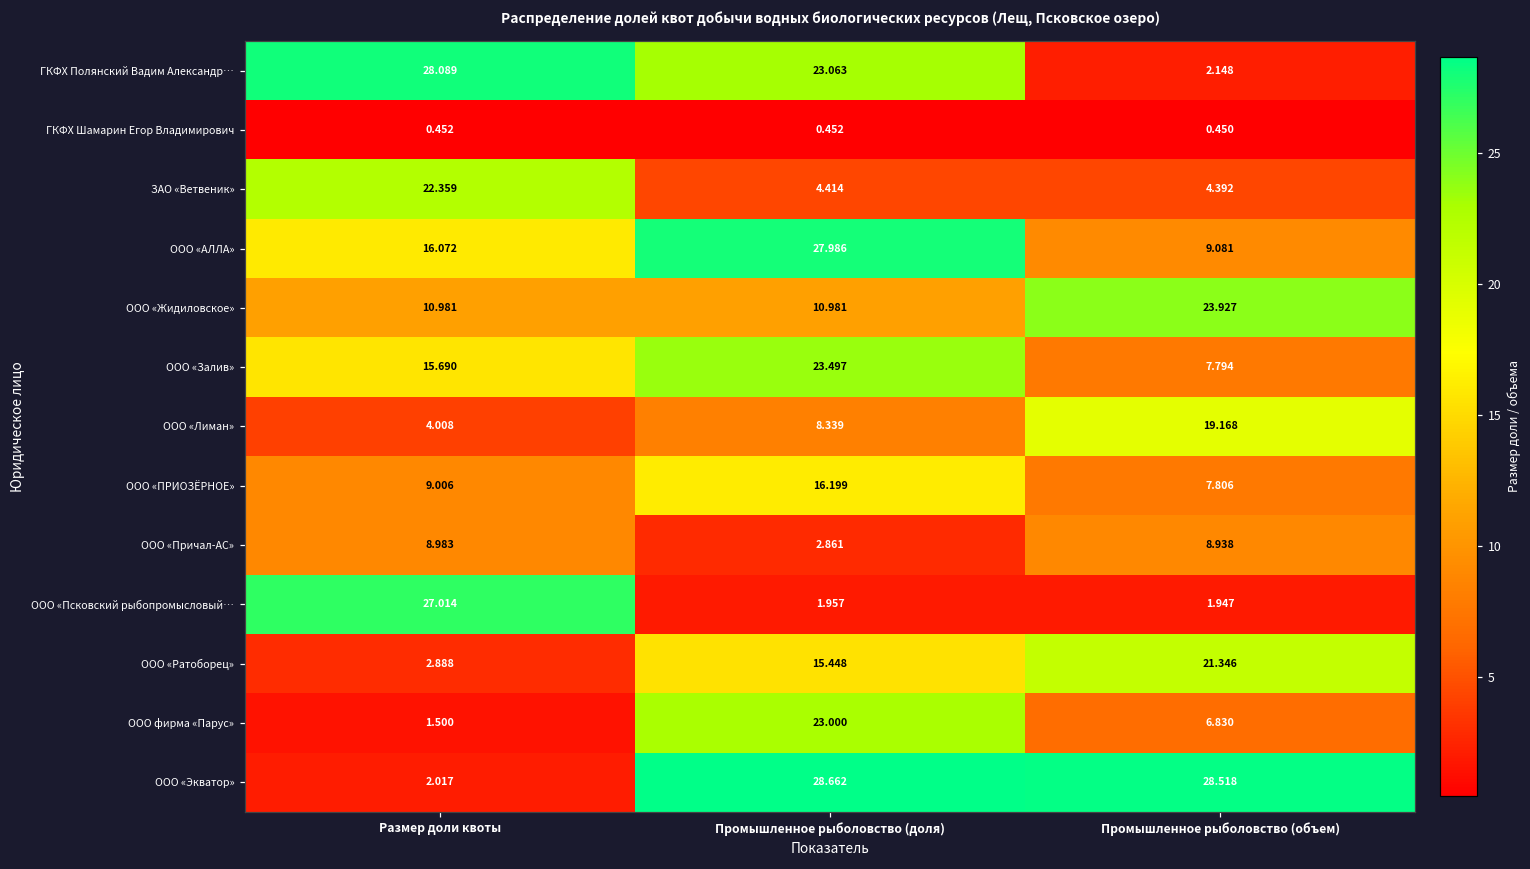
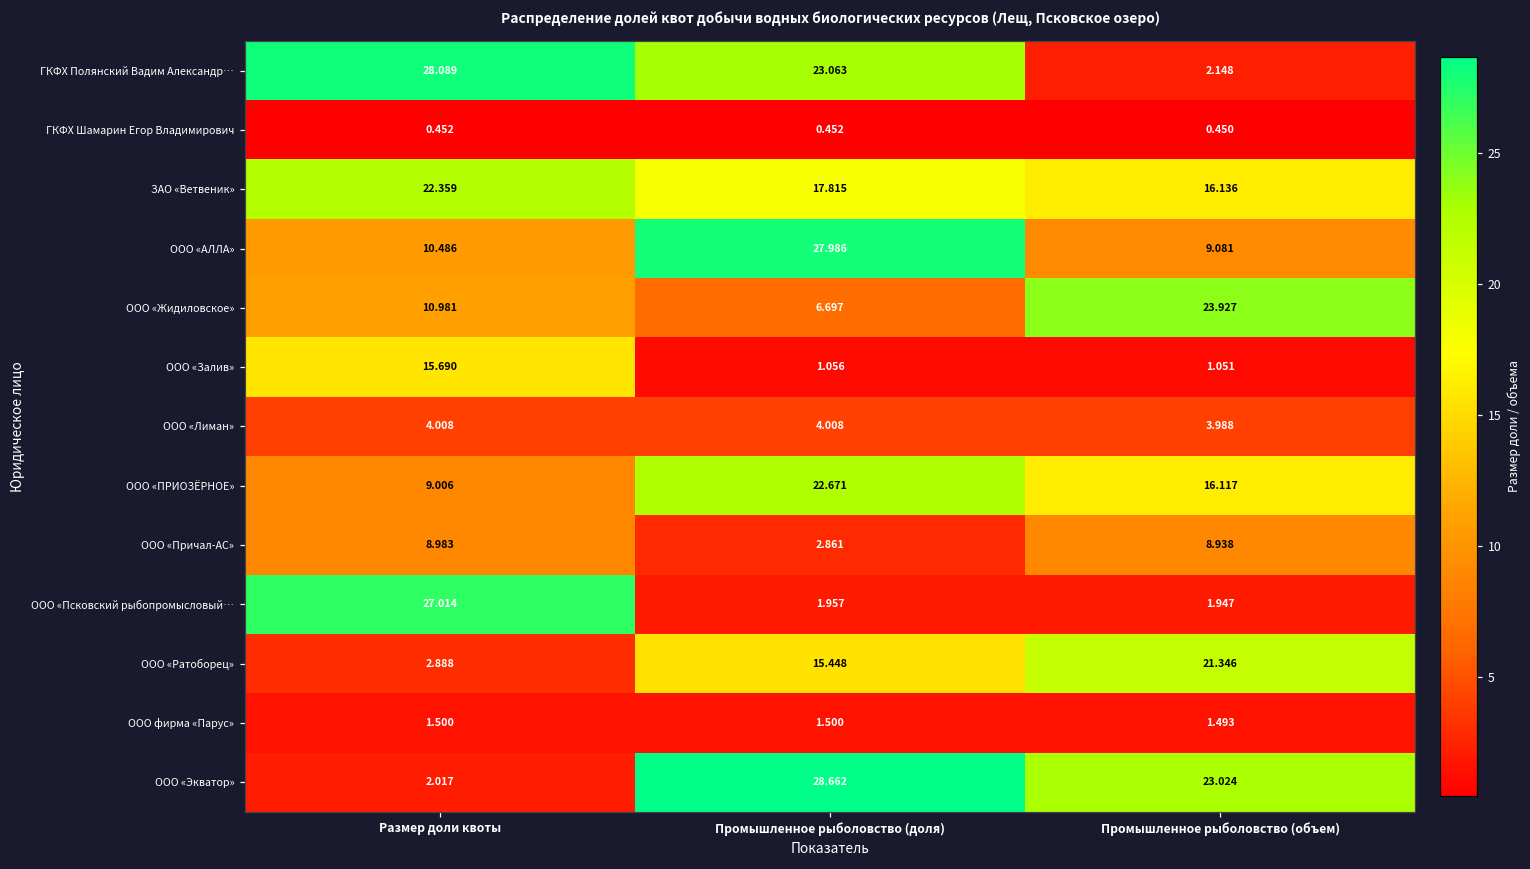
  {
    "ГКФХ Полянский Вадим Александр…": {
      "Размер доли квоты": 28.089,
      "Промышленное рыболовство (доля)": 23.063,
      "Промышленное рыболовство (объем)": 2.148
    },
    "ГКФХ Шамарин Егор Владимирович": {
      "Размер доли квоты": 0.452,
      "Промышленное рыболовство (доля)": 0.452,
      "Промышленное рыболовство (объем)": 0.450
    },
    "ЗАО «Ветвеник»": {
      "Размер доли квоты": 22.359,
-     "Промышленное рыболовство (доля)": 4.414,
-     "Промышленное рыболовство (объем)": 4.392
+     "Промышленное рыболовство (доля)": 17.815,
+     "Промышленное рыболовство (объем)": 16.136
    },
    "ООО «АЛЛА»": {
-     "Размер доли квоты": 16.072,
+     "Размер доли квоты": 10.486,
      "Промышленное рыболовство (доля)": 27.986,
      "Промышленное рыболовство (объем)": 9.081
    },
    "ООО «Жидиловское»": {
      "Размер доли квоты": 10.981,
-     "Промышленное рыболовство (доля)": 10.981,
+     "Промышленное рыболовство (доля)": 6.697,
      "Промышленное рыболовство (объем)": 23.927
    },
    "ООО «Залив»": {
      "Размер доли квоты": 15.690,
-     "Промышленное рыболовство (доля)": 23.497,
-     "Промышленное рыболовство (объем)": 7.794
+     "Промышленное рыболовство (доля)": 1.056,
+     "Промышленное рыболовство (объем)": 1.051
    },
    "ООО «Лиман»": {
      "Размер доли квоты": 4.008,
-     "Промышленное рыболовство (доля)": 8.339,
-     "Промышленное рыболовство (объем)": 19.168
+     "Промышленное рыболовство (доля)": 4.008,
+     "Промышленное рыболовство (объем)": 3.988
    },
    "ООО «ПРИОЗЁРНОЕ»": {
      "Размер доли квоты": 9.006,
-     "Промышленное рыболовство (доля)": 16.199,
-     "Промышленное рыболовство (объем)": 7.806
+     "Промышленное рыболовство (доля)": 22.671,
+     "Промышленное рыболовство (объем)": 16.117
    },
    "ООО «Причал-АС»": {
      "Размер доли квоты": 8.983,
      "Промышленное рыболовство (доля)": 2.861,
      "Промышленное рыболовство (объем)": 8.938
    },
    "ООО «Псковский рыбопромысловый…": {
      "Размер доли квоты": 27.014,
      "Промышленное рыболовство (доля)": 1.957,
      "Промышленное рыболовство (объем)": 1.947
    },
    "ООО «Ратоборец»": {
      "Размер доли квоты": 2.888,
      "Промышленное рыболовство (доля)": 15.448,
      "Промышленное рыболовство (объем)": 21.346
    },
    "ООО фирма «Парус»": {
      "Размер доли квоты": 1.500,
-     "Промышленное рыболовство (доля)": 23.000,
-     "Промышленное рыболовство (объем)": 6.830
+     "Промышленное рыболовство (доля)": 1.500,
+     "Промышленное рыболовство (объем)": 1.493
    },
    "ООО «Экватор»": {
      "Размер доли квоты": 2.017,
      "Промышленное рыболовство (доля)": 28.662,
-     "Промышленное рыболовство (объем)": 28.518
+     "Промышленное рыболовство (объем)": 23.024
    }
  }
